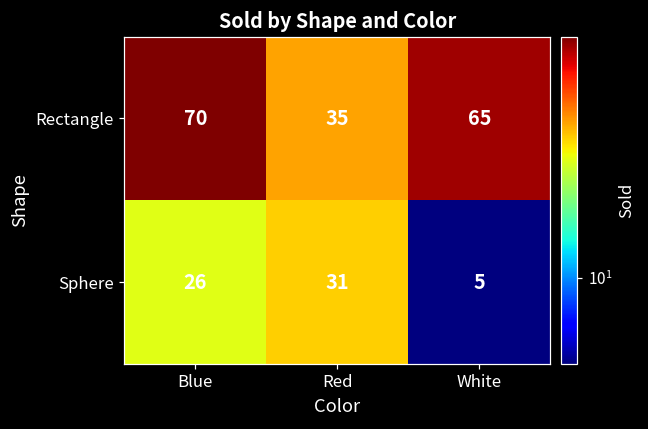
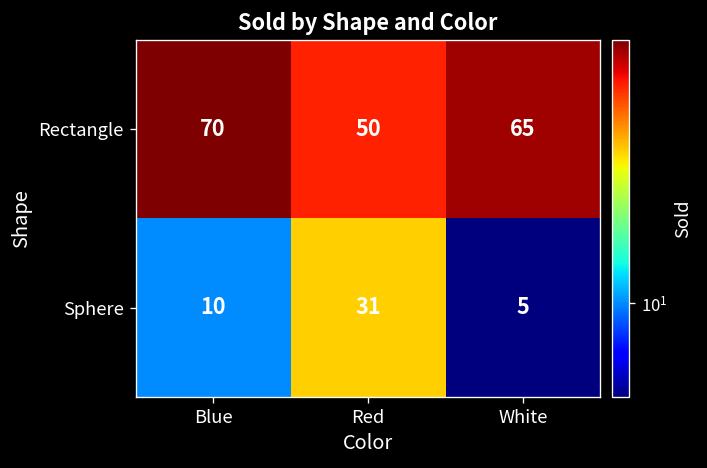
  {
    "Rectangle": {
      "Blue": 70,
-     "Red": 35,
+     "Red": 50,
      "White": 65
    },
    "Sphere": {
-     "Blue": 26,
+     "Blue": 10,
      "Red": 31,
      "White": 5
    }
  }
